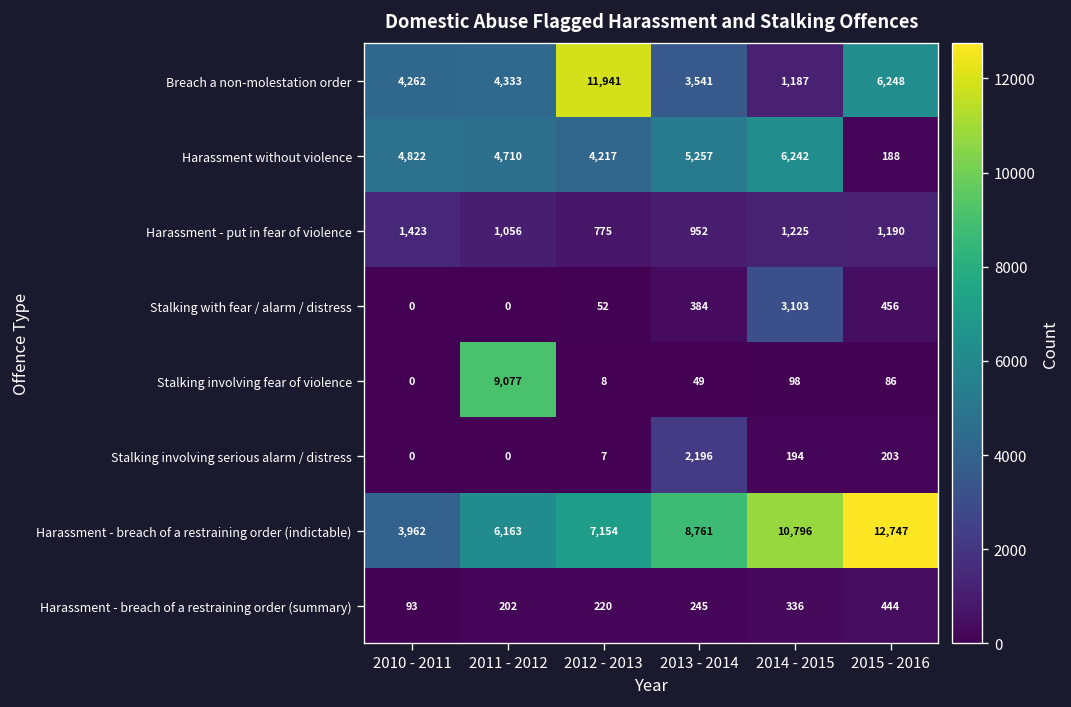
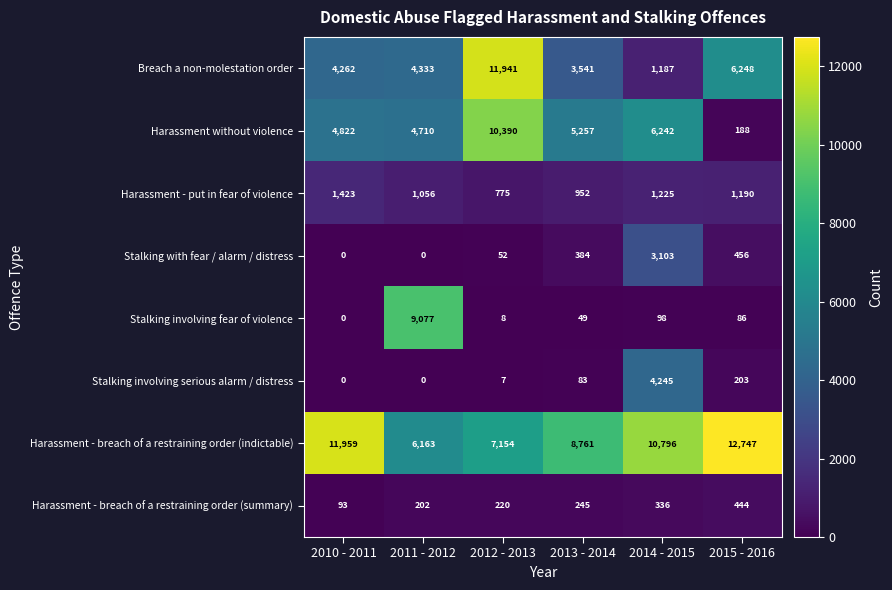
  {
    "Breach a non-molestation order": {
      "2010 - 2011": "4,262",
      "2011 - 2012": "4,333",
      "2012 - 2013": "11,941",
      "2013 - 2014": "3,541",
      "2014 - 2015": "1,187",
      "2015 - 2016": "6,248"
    },
    "Harassment without violence": {
      "2010 - 2011": "4,822",
      "2011 - 2012": "4,710",
-     "2012 - 2013": "4,217",
+     "2012 - 2013": "10,390",
      "2013 - 2014": "5,257",
      "2014 - 2015": "6,242",
      "2015 - 2016": "188"
    },
    "Harassment - put in fear of violence": {
      "2010 - 2011": "1,423",
      "2011 - 2012": "1,056",
      "2012 - 2013": "775",
      "2013 - 2014": "952",
      "2014 - 2015": "1,225",
      "2015 - 2016": "1,190"
    },
    "Stalking with fear / alarm / distress": {
      "2010 - 2011": "0",
      "2011 - 2012": "0",
      "2012 - 2013": "52",
      "2013 - 2014": "384",
      "2014 - 2015": "3,103",
      "2015 - 2016": "456"
    },
    "Stalking involving fear of violence": {
      "2010 - 2011": "0",
      "2011 - 2012": "9,077",
      "2012 - 2013": "8",
      "2013 - 2014": "49",
      "2014 - 2015": "98",
      "2015 - 2016": "86"
    },
    "Stalking involving serious alarm / distress": {
      "2010 - 2011": "0",
      "2011 - 2012": "0",
      "2012 - 2013": "7",
-     "2013 - 2014": "2,196",
-     "2014 - 2015": "194",
+     "2013 - 2014": "83",
+     "2014 - 2015": "4,245",
      "2015 - 2016": "203"
    },
    "Harassment - breach of a restraining order (indictable)": {
-     "2010 - 2011": "3,962",
+     "2010 - 2011": "11,959",
      "2011 - 2012": "6,163",
      "2012 - 2013": "7,154",
      "2013 - 2014": "8,761",
      "2014 - 2015": "10,796",
      "2015 - 2016": "12,747"
    },
    "Harassment - breach of a restraining order (summary)": {
      "2010 - 2011": "93",
      "2011 - 2012": "202",
      "2012 - 2013": "220",
      "2013 - 2014": "245",
      "2014 - 2015": "336",
      "2015 - 2016": "444"
    }
  }
